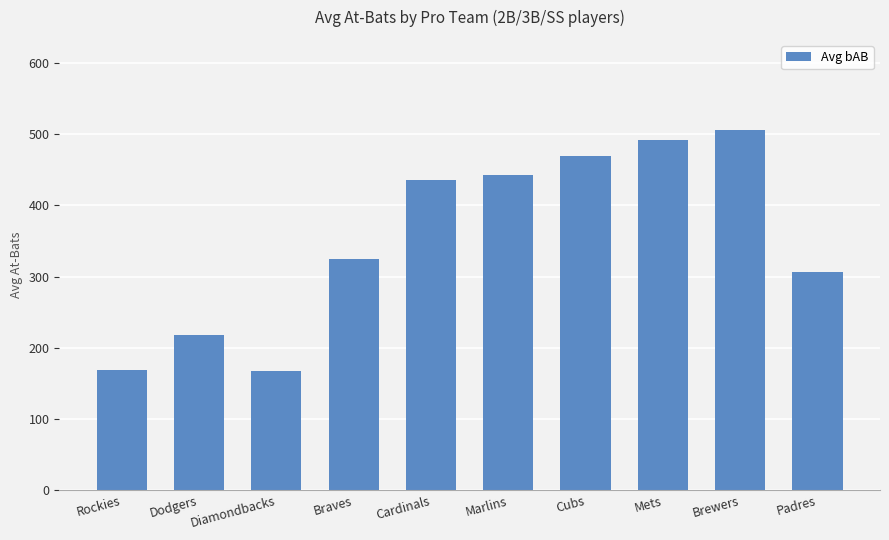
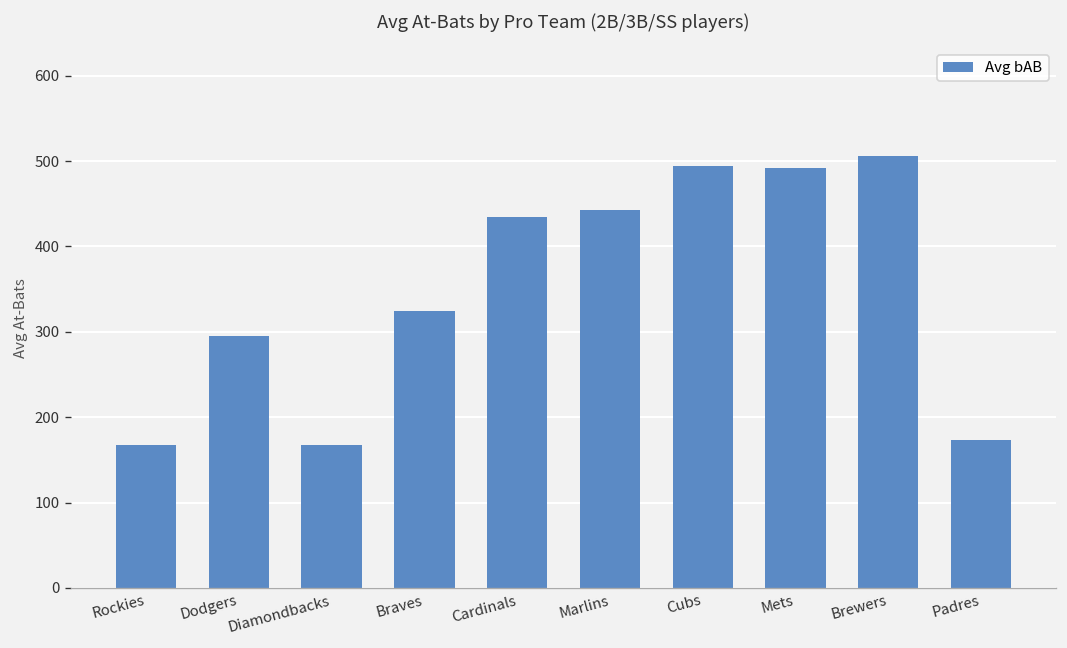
  {
    "Rockies": 170,
-   "Dodgers": 220,
+   "Dodgers": 300,
    "Diamondbacks": 170,
    "Braves": 320,
    "Cardinals": 440,
    "Marlins": 440,
-   "Cubs": 470,
+   "Cubs": 490,
    "Mets": 490,
    "Brewers": 510,
-   "Padres": 310
+   "Padres": 170
  }
